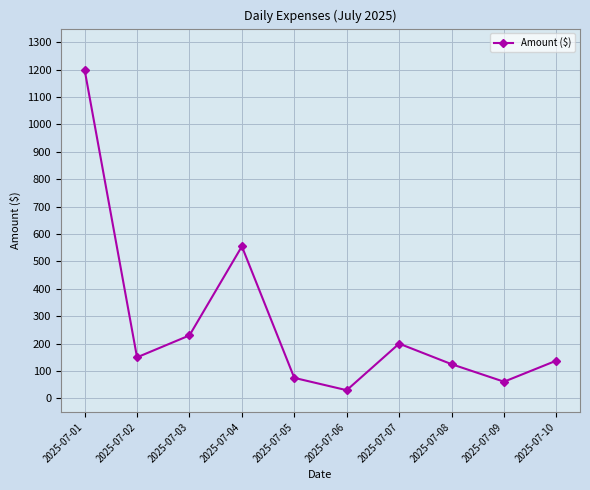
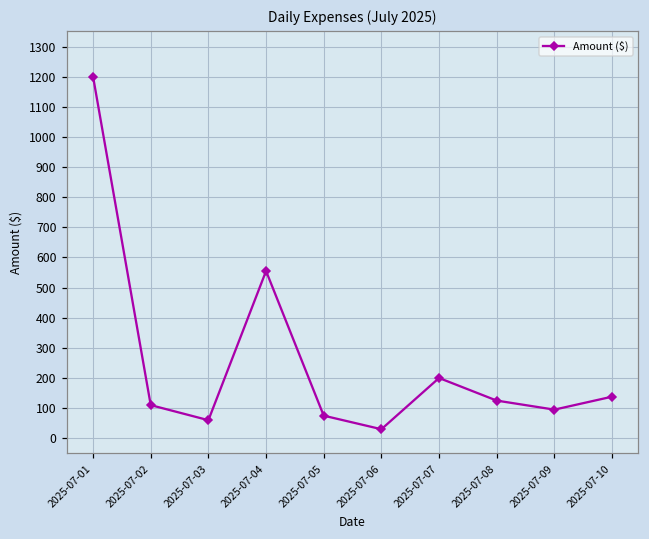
  {
    "2025-07-01": 1200,
-   "2025-07-02": 150,
-   "2025-07-03": 230,
+   "2025-07-02": 110,
+   "2025-07-03": 60,
    "2025-07-04": 560,
    "2025-07-05": 80,
    "2025-07-06": 30,
    "2025-07-07": 200,
    "2025-07-08": 130,
-   "2025-07-09": 60,
+   "2025-07-09": 100,
    "2025-07-10": 140
  }
